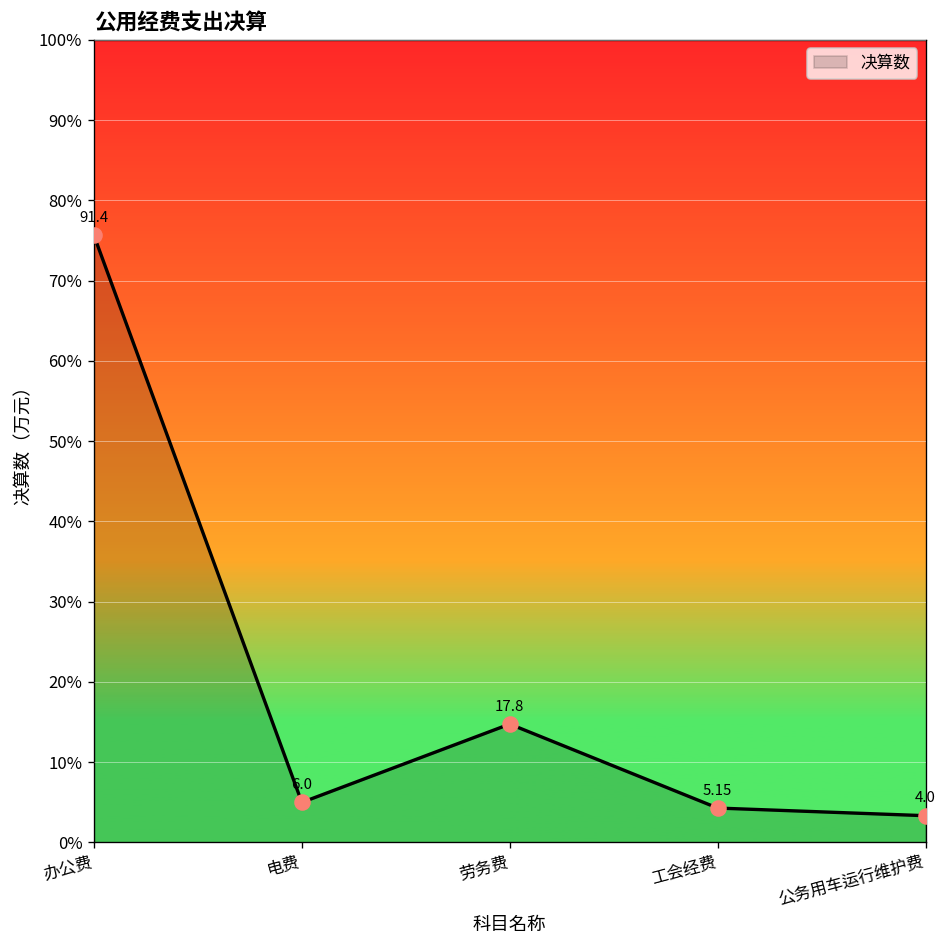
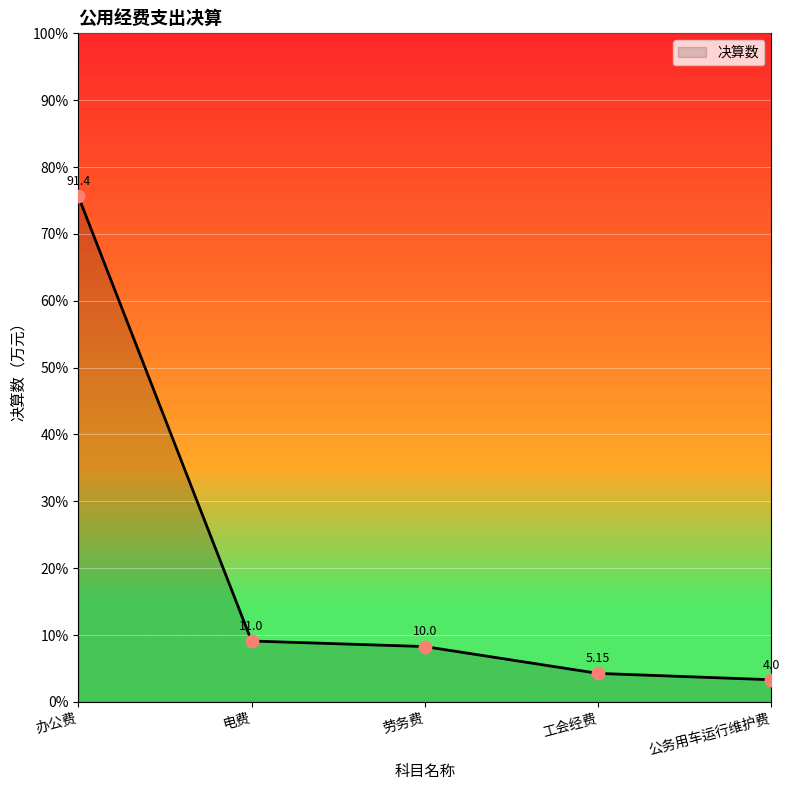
  {
-   "电费": 6.0,
-   "劳务费": 17.8
+   "电费": 11.0,
+   "劳务费": 10.0
  }
